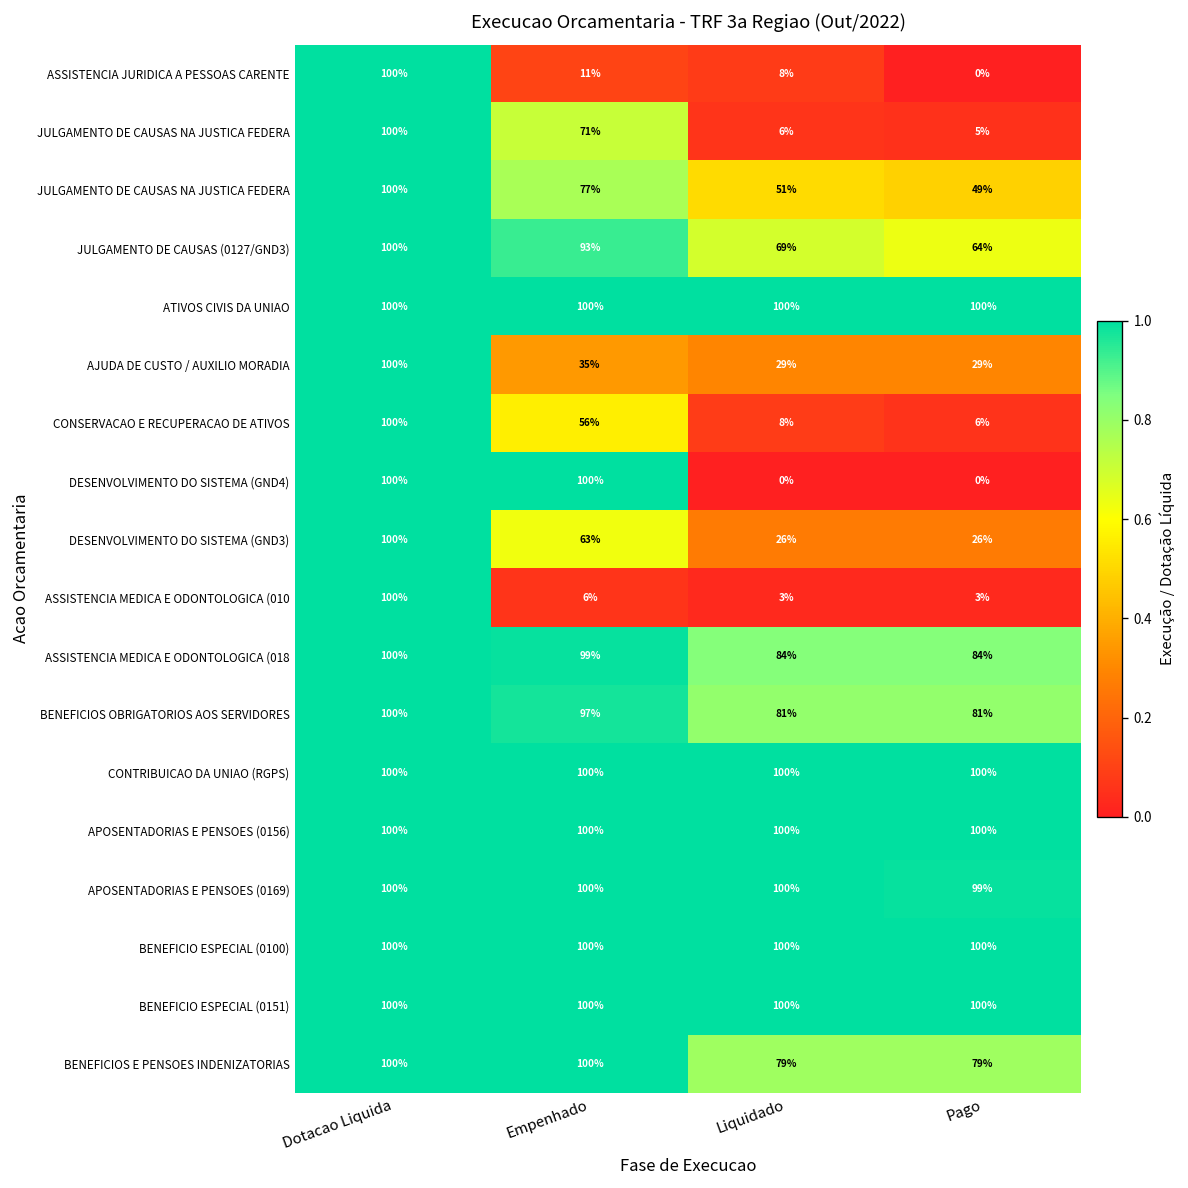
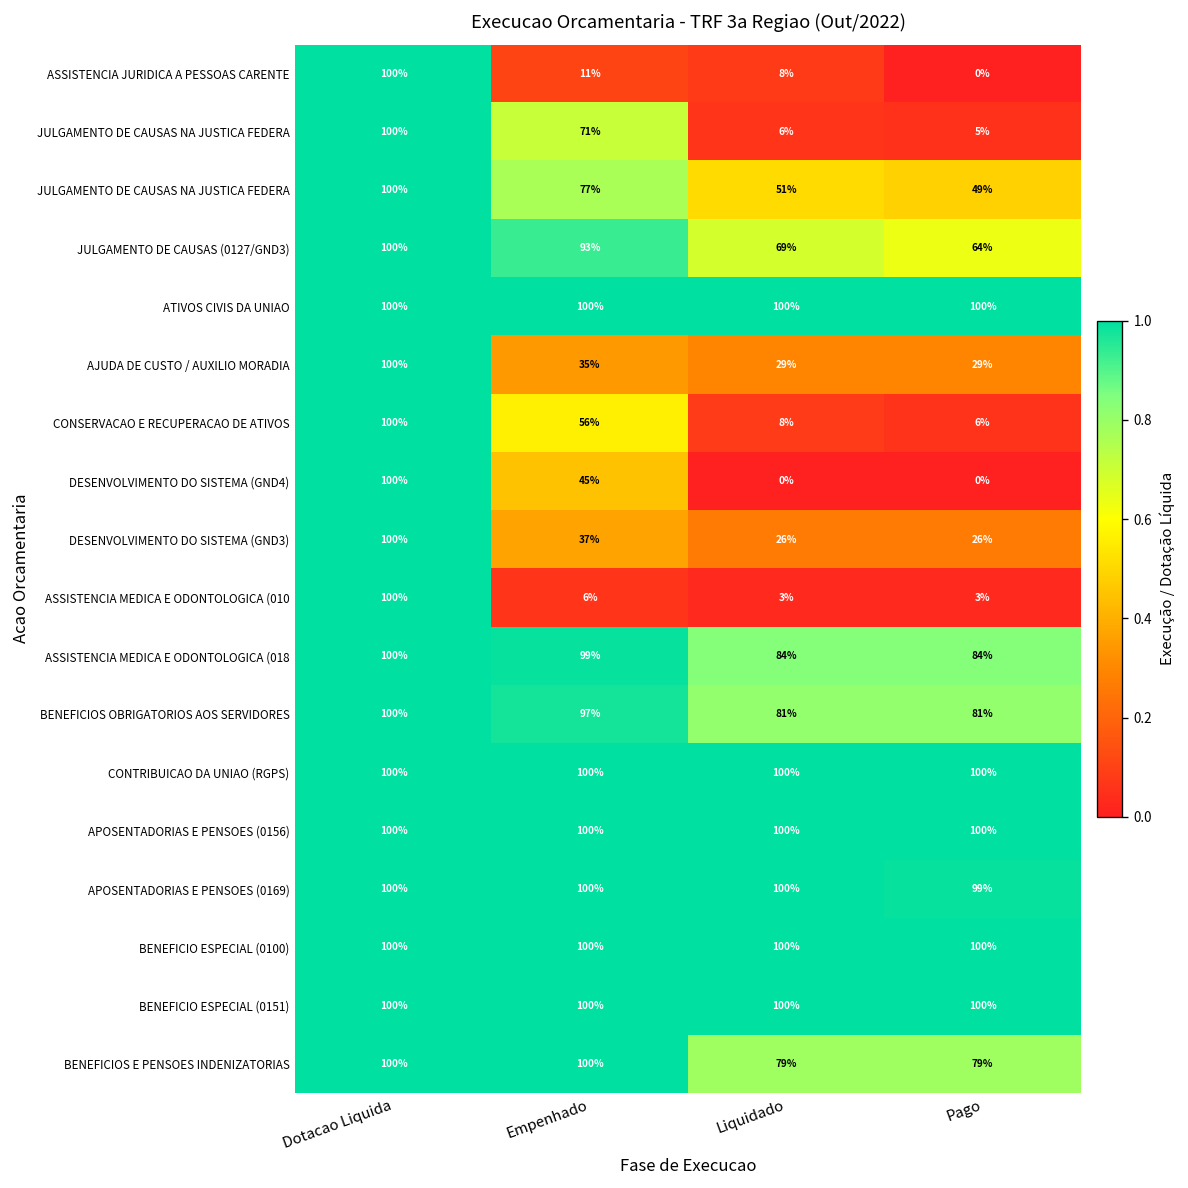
  {
    "ASSISTENCIA JURIDICA A PESSOAS CARENTE": {
      "Dotacao Liquida": "100%",
      "Empenhado": "11%",
      "Liquidado": "8%",
      "Pago": "0%"
    },
    "JULGAMENTO DE CAUSAS (0127/GND3)": {
      "Dotacao Liquida": "100%",
      "Empenhado": "93%",
      "Liquidado": "69%",
      "Pago": "64%"
    },
    "ATIVOS CIVIS DA UNIAO": {
      "Dotacao Liquida": "100%",
      "Empenhado": "100%",
      "Liquidado": "100%",
      "Pago": "100%"
    },
    "AJUDA DE CUSTO / AUXILIO MORADIA": {
      "Dotacao Liquida": "100%",
      "Empenhado": "35%",
      "Liquidado": "29%",
      "Pago": "29%"
    },
    "CONSERVACAO E RECUPERACAO DE ATIVOS": {
      "Dotacao Liquida": "100%",
      "Empenhado": "56%",
      "Liquidado": "8%",
      "Pago": "6%"
    },
    "DESENVOLVIMENTO DO SISTEMA (GND4)": {
      "Dotacao Liquida": "100%",
-     "Empenhado": "100%",
+     "Empenhado": "45%",
      "Liquidado": "0%",
      "Pago": "0%"
    },
    "DESENVOLVIMENTO DO SISTEMA (GND3)": {
      "Dotacao Liquida": "100%",
-     "Empenhado": "63%",
+     "Empenhado": "37%",
      "Liquidado": "26%",
      "Pago": "26%"
    },
    "ASSISTENCIA MEDICA E ODONTOLOGICA (010": {
      "Dotacao Liquida": "100%",
      "Empenhado": "6%",
      "Liquidado": "3%",
      "Pago": "3%"
    },
    "ASSISTENCIA MEDICA E ODONTOLOGICA (018": {
      "Dotacao Liquida": "100%",
      "Empenhado": "99%",
      "Liquidado": "84%",
      "Pago": "84%"
    },
    "BENEFICIOS OBRIGATORIOS AOS SERVIDORES": {
      "Dotacao Liquida": "100%",
      "Empenhado": "97%",
      "Liquidado": "81%",
      "Pago": "81%"
    },
    "CONTRIBUICAO DA UNIAO (RGPS)": {
      "Dotacao Liquida": "100%",
      "Empenhado": "100%",
      "Liquidado": "100%",
      "Pago": "100%"
    },
    "APOSENTADORIAS E PENSOES (0156)": {
      "Dotacao Liquida": "100%",
      "Empenhado": "100%",
      "Liquidado": "100%",
      "Pago": "100%"
    },
    "APOSENTADORIAS E PENSOES (0169)": {
      "Dotacao Liquida": "100%",
      "Empenhado": "100%",
      "Liquidado": "100%",
      "Pago": "99%"
    },
    "BENEFICIO ESPECIAL (0100)": {
      "Dotacao Liquida": "100%",
      "Empenhado": "100%",
      "Liquidado": "100%",
      "Pago": "100%"
    },
    "BENEFICIO ESPECIAL (0151)": {
      "Dotacao Liquida": "100%",
      "Empenhado": "100%",
      "Liquidado": "100%",
      "Pago": "100%"
    },
    "BENEFICIOS E PENSOES INDENIZATORIAS": {
      "Dotacao Liquida": "100%",
      "Empenhado": "100%",
      "Liquidado": "79%",
      "Pago": "79%"
    }
  }
